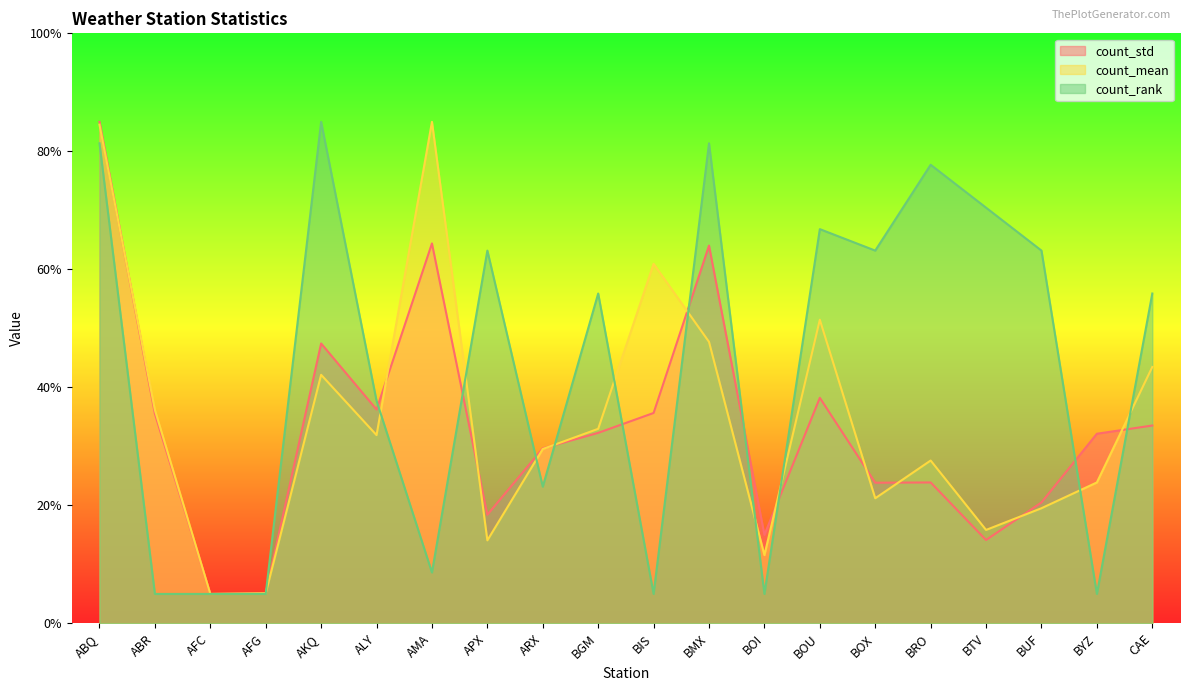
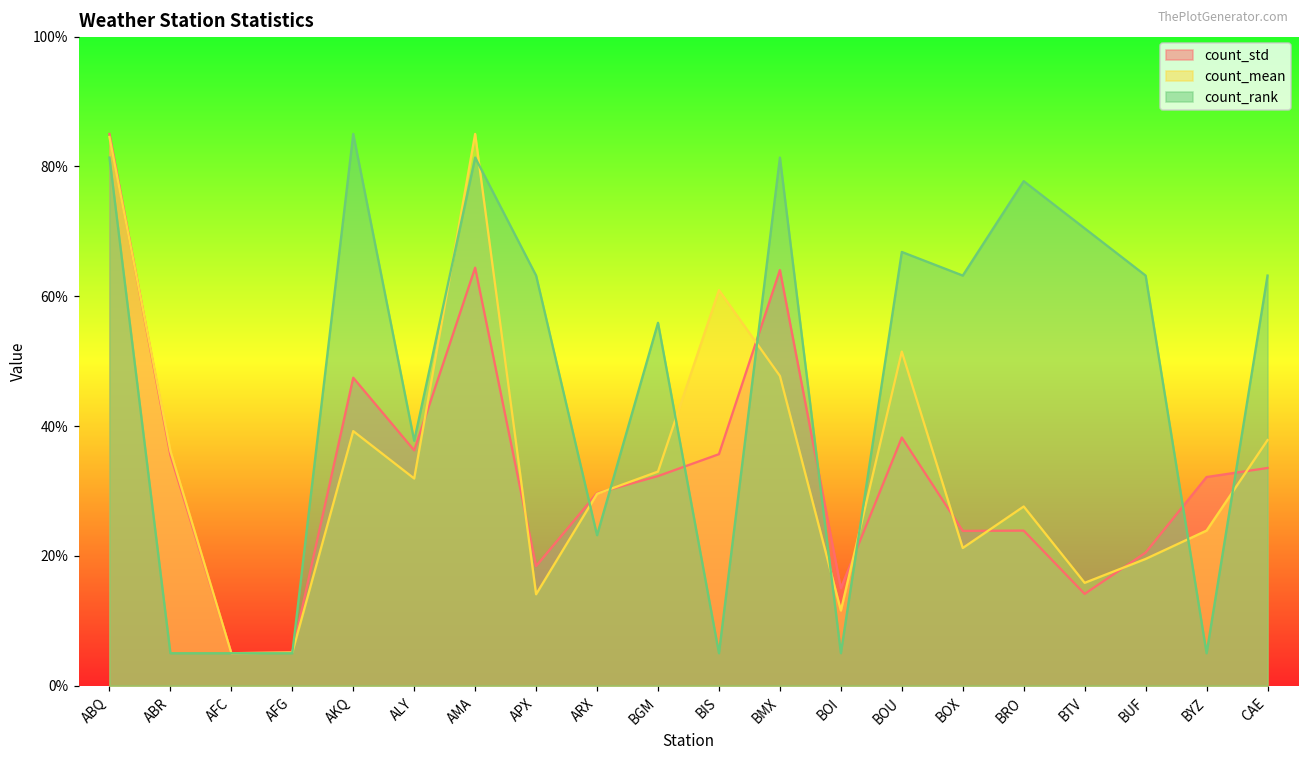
  {
    "count_std": {
      "ABQ": "85%",
      "ABR": "36%",
      "AKQ": "47%",
      "ALY": "36%",
      "AMA": "64%",
      "APX": "18%",
      "BGM": "32%",
      "BIS": "36%",
      "BMX": "64%",
      "BOI": "15%",
      "BOU": "38%",
      "BOX": "24%",
      "BRO": "24%",
      "BTV": "14%",
      "BUF": "21%",
      "BYZ": "32%",
      "CAE": "34%"
    },
    "count_mean": {
      "ABQ": "85%",
      "ABR": "36%",
-     "AKQ": "42%",
+     "AKQ": "39%",
      "ALY": "32%",
      "AMA": "85%",
      "APX": "14%",
      "BGM": "33%",
      "BIS": "61%",
      "BMX": "48%",
      "BOI": "12%",
      "BOU": "51%",
      "BOX": "21%",
      "BRO": "28%",
      "BTV": "16%",
      "BUF": "20%",
      "BYZ": "24%",
-     "CAE": "43%"
+     "CAE": "38%"
    },
    "count_rank": {
      "ABQ": "81%",
      "ABR": "5%",
      "AKQ": "85%",
      "ALY": "38%",
-     "AMA": "9%",
+     "AMA": "81%",
      "APX": "63%",
      "ARX": "23%",
      "BGM": "56%",
      "BIS": "5%",
      "BMX": "81%",
      "BOI": "5%",
      "BOU": "67%",
      "BOX": "63%",
      "BRO": "78%",
      "BTV": "70%",
      "BUF": "63%",
      "BYZ": "5%",
-     "CAE": "56%"
+     "CAE": "63%"
    }
  }
